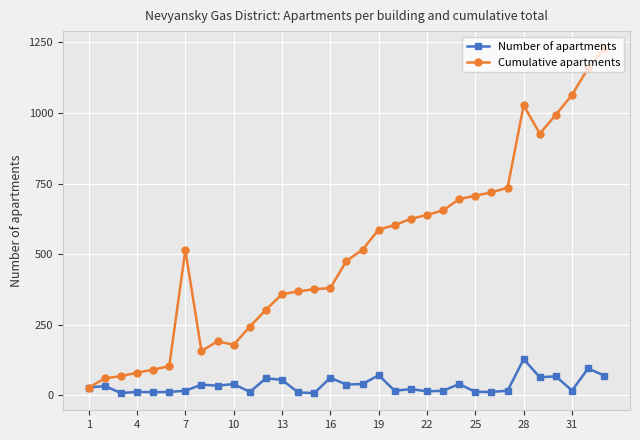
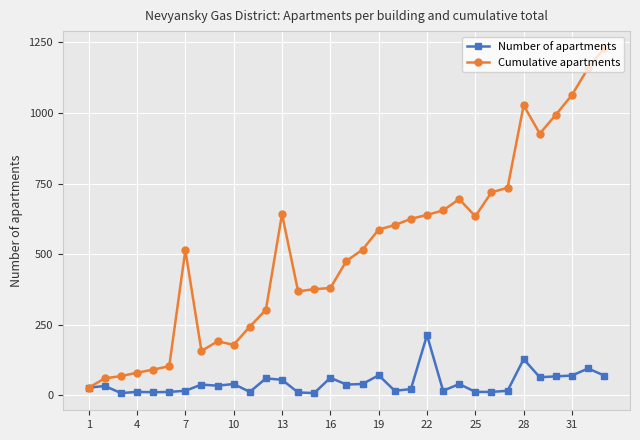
  {
    "Number of apartments": {
      "4": 10,
      "7": 20,
      "10": 40,
      "13": 60,
      "16": 60,
      "19": 70,
-     "22": 10,
+     "22": 210,
      "25": 10,
      "28": 130,
-     "31": 20
+     "31": 70
    },
    "Cumulative apartments": {
      "4": 80,
      "7": 510,
      "10": 180,
-     "13": 360,
+     "13": 640,
      "16": 380,
      "19": 590,
      "22": 640,
-     "25": 710,
+     "25": 630,
      "28": 1030,
      "31": 1060
    }
  }
